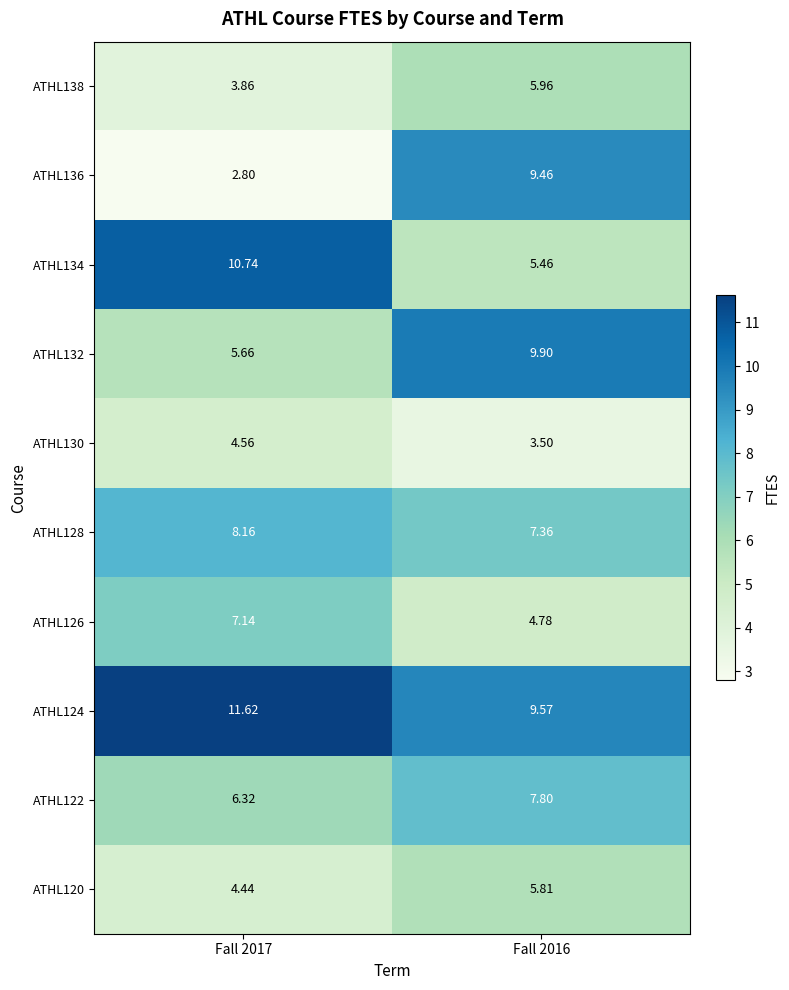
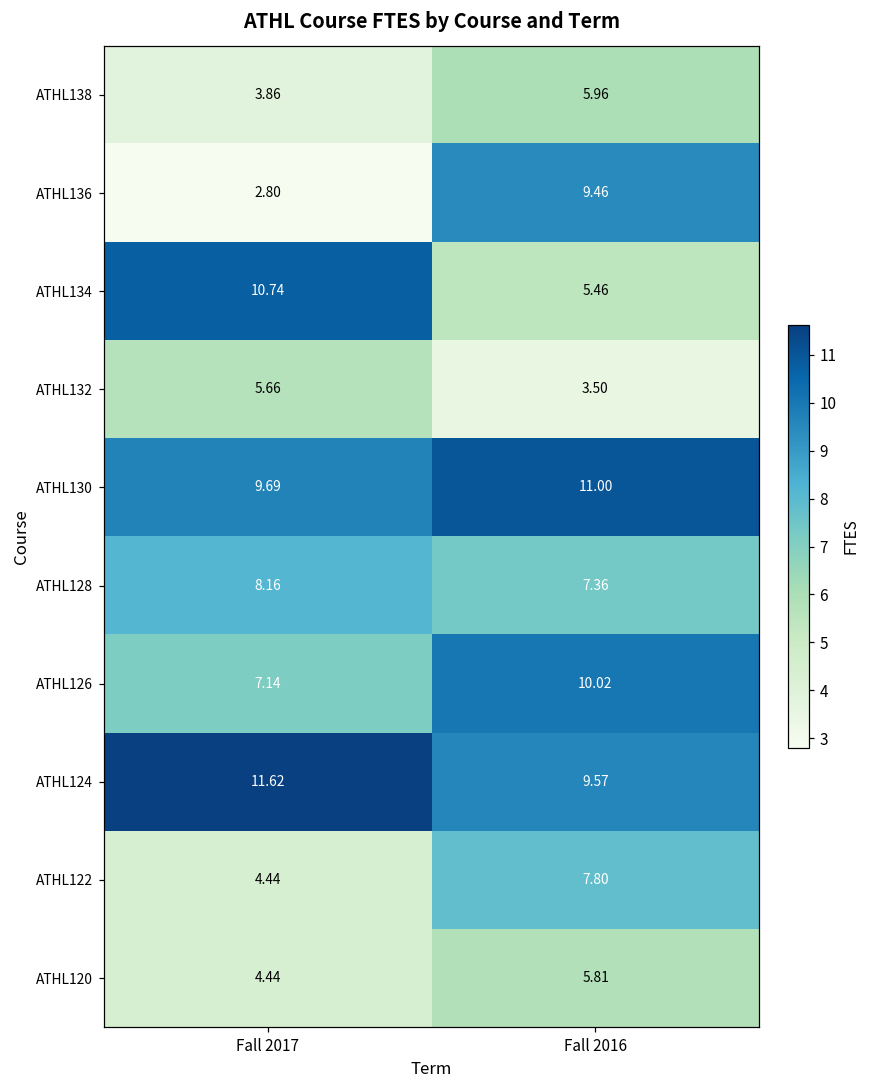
  {
    "ATHL138": {
      "Fall 2017": 3.86,
      "Fall 2016": 5.96
    },
    "ATHL136": {
      "Fall 2017": 2.80,
      "Fall 2016": 9.46
    },
    "ATHL134": {
      "Fall 2017": 10.74,
      "Fall 2016": 5.46
    },
    "ATHL132": {
      "Fall 2017": 5.66,
-     "Fall 2016": 9.90
+     "Fall 2016": 3.50
    },
    "ATHL130": {
-     "Fall 2017": 4.56,
-     "Fall 2016": 3.50
+     "Fall 2017": 9.69,
+     "Fall 2016": 11.00
    },
    "ATHL128": {
      "Fall 2017": 8.16,
      "Fall 2016": 7.36
    },
    "ATHL126": {
      "Fall 2017": 7.14,
-     "Fall 2016": 4.78
+     "Fall 2016": 10.02
    },
    "ATHL124": {
      "Fall 2017": 11.62,
      "Fall 2016": 9.57
    },
    "ATHL122": {
-     "Fall 2017": 6.32,
+     "Fall 2017": 4.44,
      "Fall 2016": 7.80
    },
    "ATHL120": {
      "Fall 2017": 4.44,
      "Fall 2016": 5.81
    }
  }
